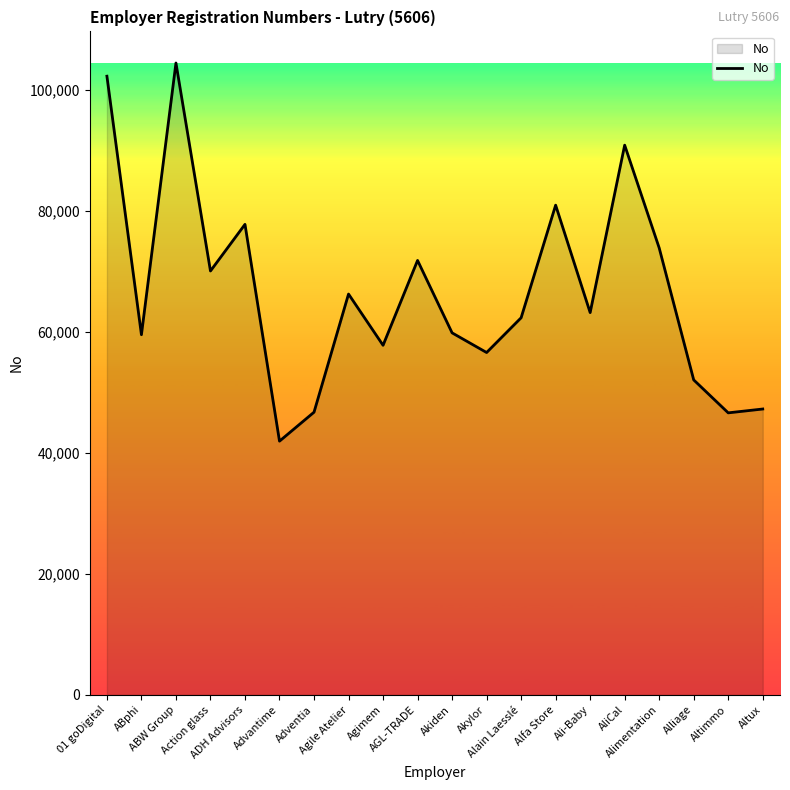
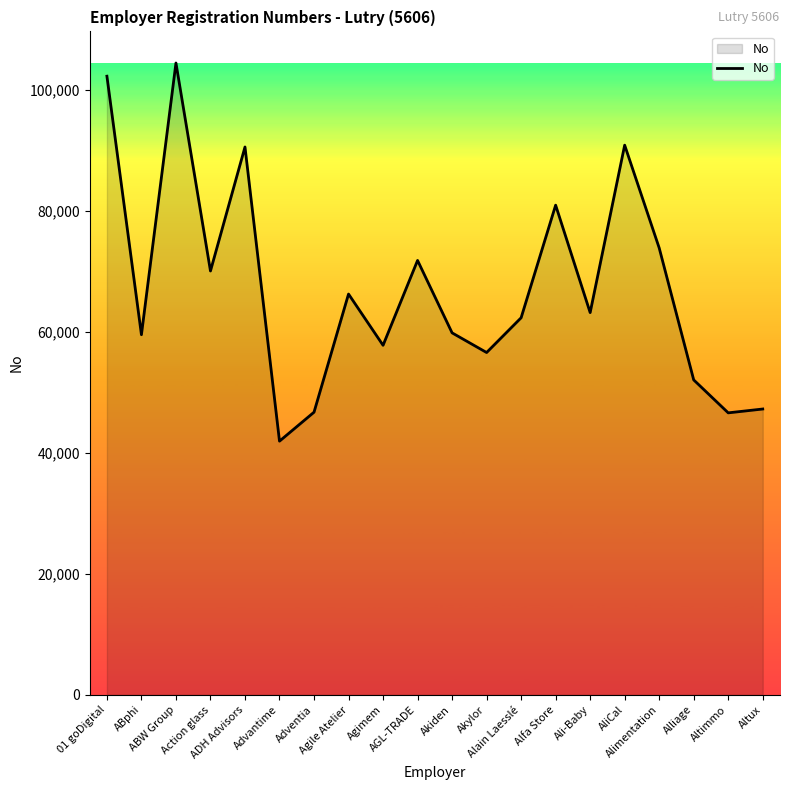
  {
    "01 goDigital": "102,000",
    "ABphi": "60,000",
    "ABW Group": "104,000",
    "Action glass": "70,000",
-   "ADH Advisors": "78,000",
+   "ADH Advisors": "91,000",
    "Advantime": "42,000",
    "Adventia": "47,000",
    "Agile Atelier": "66,000",
    "Agimem": "58,000",
    "AGL-TRADE": "72,000",
    "Akiden": "60,000",
    "Akylor": "57,000",
    "Alain Laesslé": "62,000",
    "Alfa Store": "81,000",
    "Ali-Baby": "63,000",
    "AliCal": "91,000",
    "Alimentation": "74,000",
    "Alliage": "52,000",
    "Altimmo": "47,000",
    "Altux": "47,000"
  }
